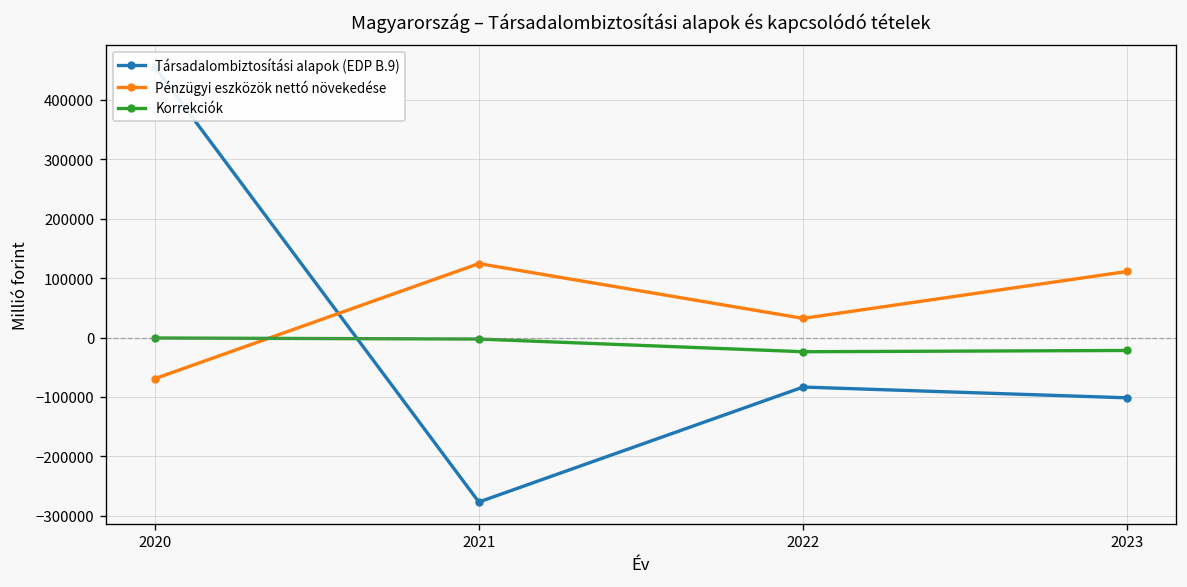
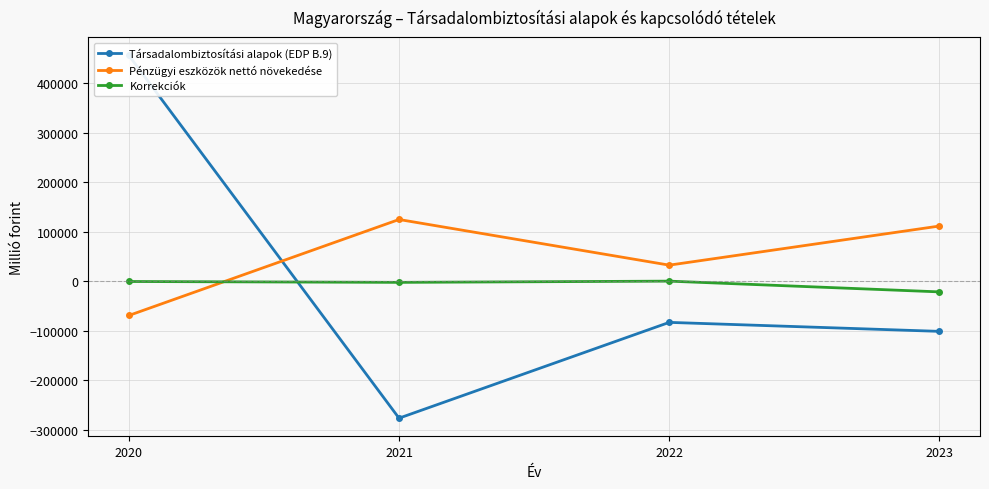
  {
    "Társadalombiztosítási alapok (EDP B.9)": {
      "2021": -280000,
      "2022": -80000,
      "2023": -100000
    },
    "Pénzügyi eszközök nettó növekedése": {
      "2020": -70000,
      "2021": 120000,
      "2022": 30000,
      "2023": 110000
    },
    "Korrekciók": {
      "2020": 0,
      "2021": 0,
-     "2022": -20000,
+     "2022": 0,
      "2023": -20000
    }
  }
